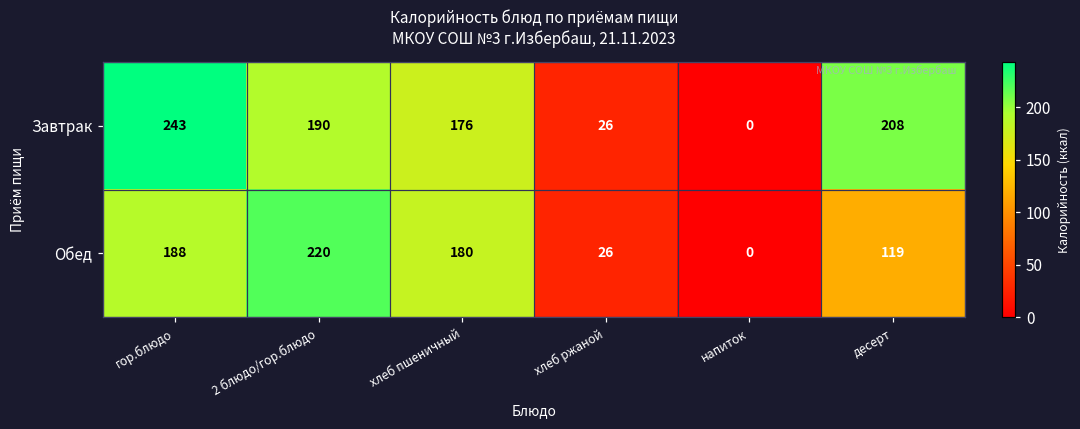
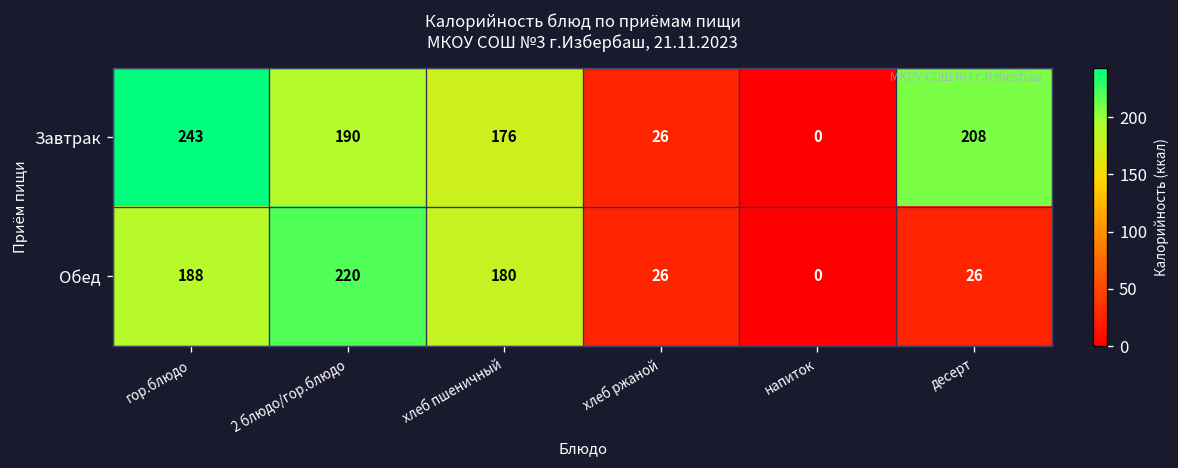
  {
    "Завтрак": {
      "гор.блюдо": 243,
      "2 блюдо/гор.блюдо": 190,
      "хлеб пшеничный": 176,
      "хлеб ржаной": 26,
      "напиток": 0
    },
    "Обед": {
      "гор.блюдо": 188,
      "2 блюдо/гор.блюдо": 220,
      "хлеб пшеничный": 180,
      "хлеб ржаной": 26,
      "напиток": 0,
-     "десерт": 119
+     "десерт": 26
    }
  }
